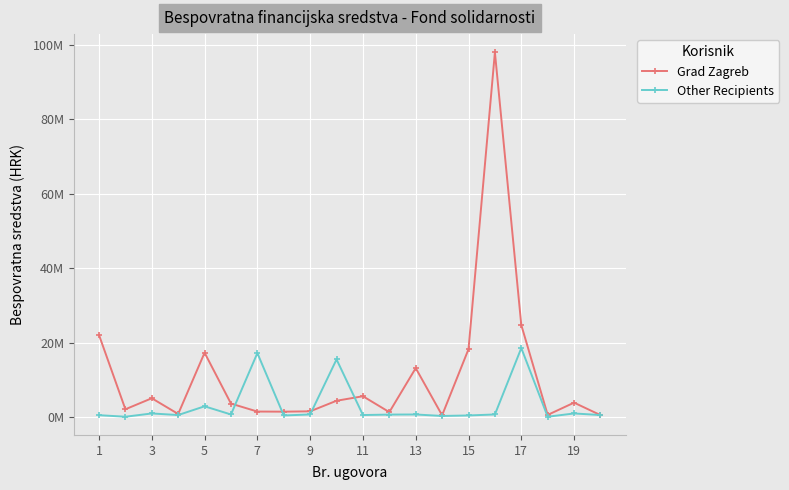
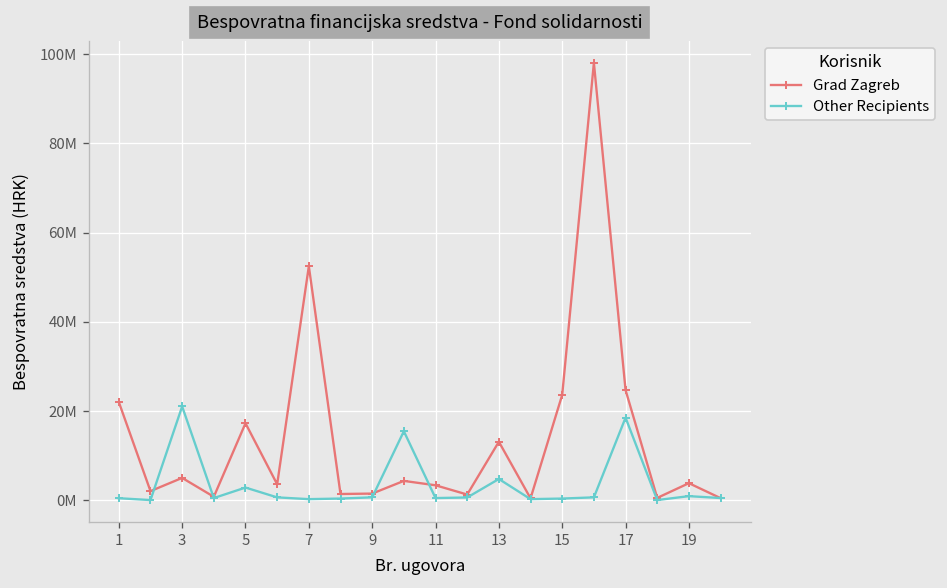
  {
    "Grad Zagreb": {
      "1": 22000000,
      "3": 5000000,
      "5": 17000000,
-     "7": 1000000,
+     "7": 52000000,
      "9": 2000000,
-     "11": 6000000,
+     "11": 3000000,
      "13": 13000000,
-     "15": 18000000,
+     "15": 24000000,
      "17": 25000000,
      "19": 4000000
    },
    "Other Recipients": {
      "1": 0,
-     "3": 1000000,
+     "3": 21000000,
      "5": 3000000,
-     "7": 17000000,
+     "7": 0,
      "9": 1000000,
      "11": 1000000,
-     "13": 1000000,
+     "13": 5000000,
      "15": 0,
      "17": 19000000,
      "19": 1000000
    }
  }
